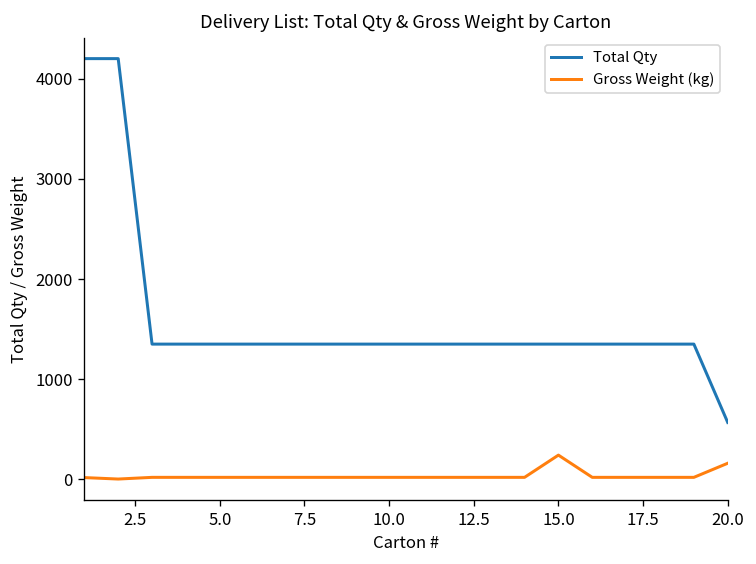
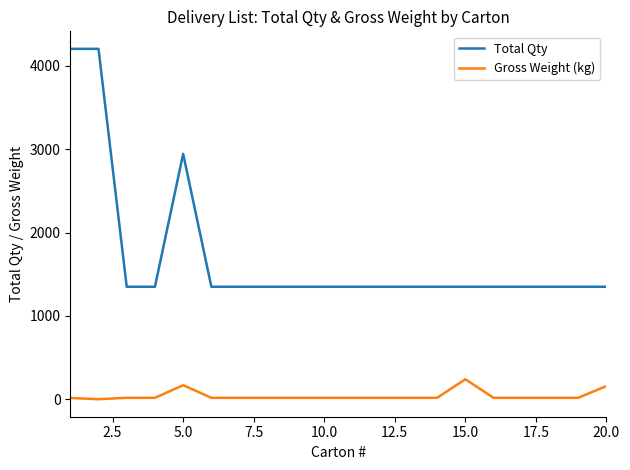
  {
    "Total Qty": {
-     "5.0": 1400,
+     "5.0": 2900,
      "10.0": 1400,
      "15.0": 1400,
-     "20.0": 600
+     "20.0": 1400
    },
    "Gross Weight (kg)": {
-     "5.0": 0,
+     "5.0": 200,
      "10.0": 0,
      "15.0": 200,
      "20.0": 200
    }
  }
